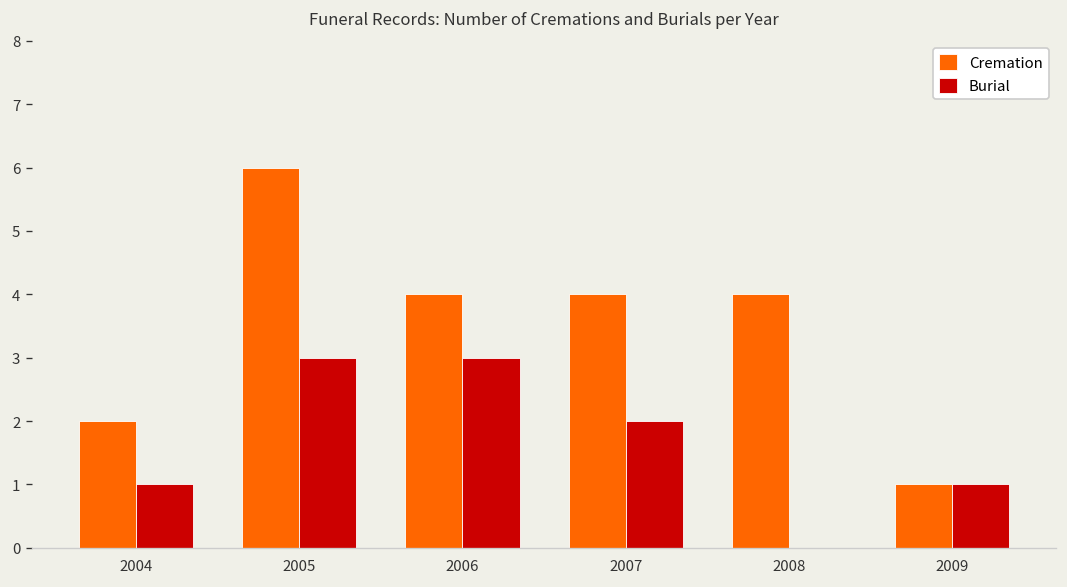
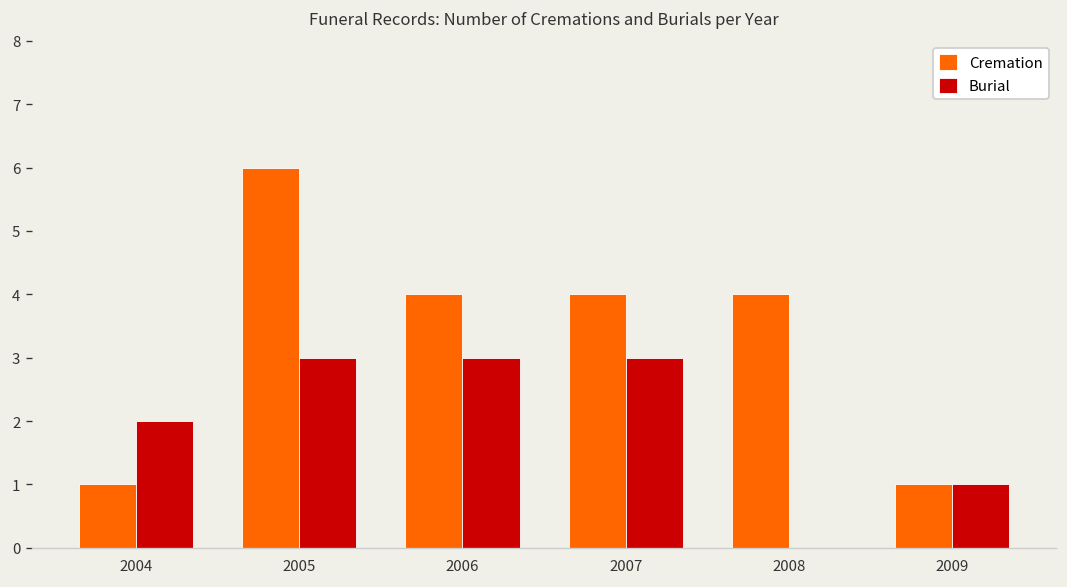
  {
    "Cremation": {
-     "2004": 2,
+     "2004": 1,
      "2005": 6,
      "2006": 4,
      "2007": 4,
      "2008": 4,
      "2009": 1
    },
    "Burial": {
-     "2004": 1,
+     "2004": 2,
      "2005": 3,
      "2006": 3,
-     "2007": 2,
+     "2007": 3,
      "2008": 0,
      "2009": 1
    }
  }
